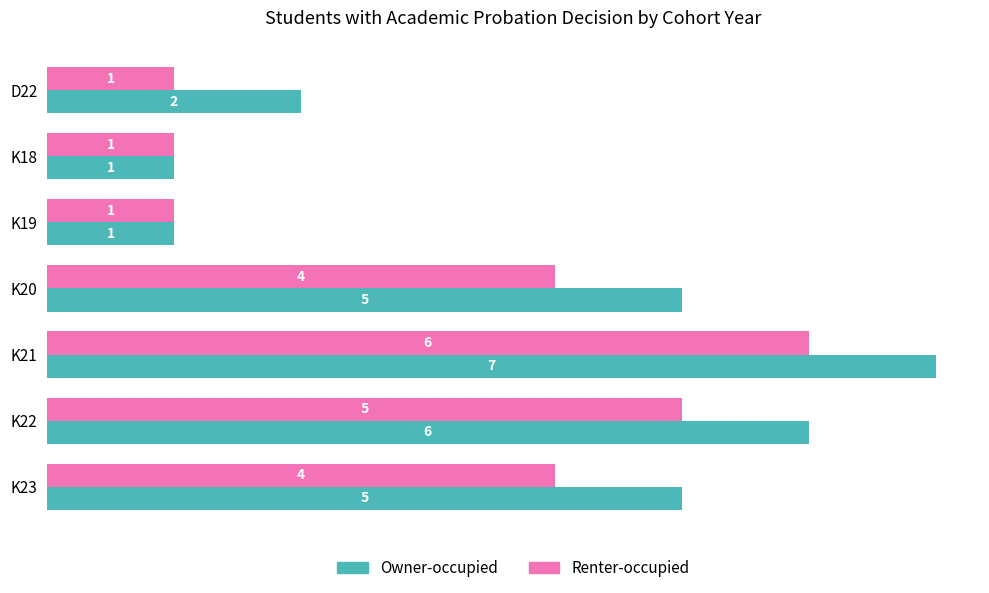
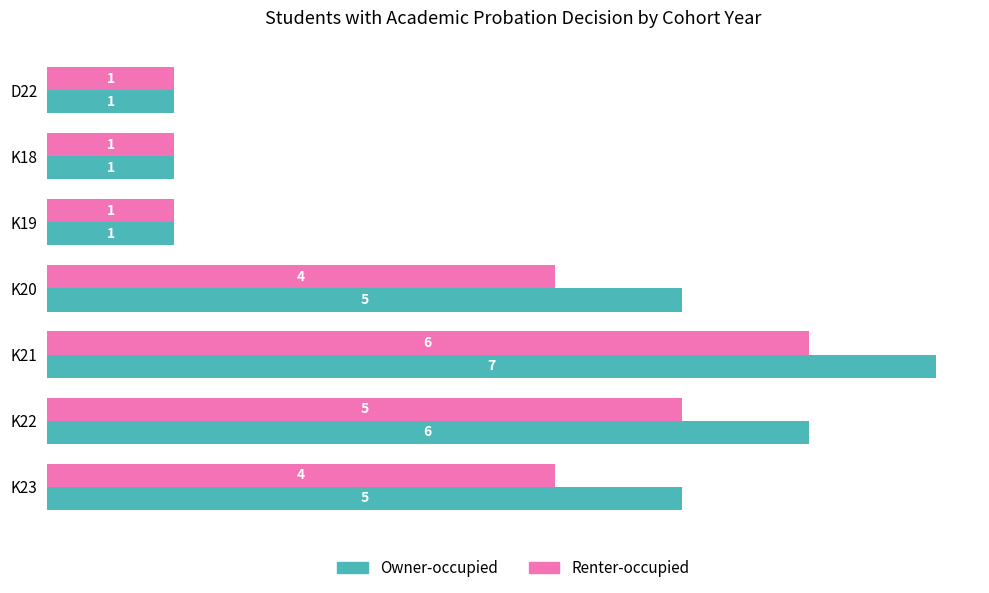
  {
    "Owner-occupied": {
-     "D22": 2,
+     "D22": 1,
      "K18": 1,
      "K19": 1,
      "K20": 5,
      "K21": 7,
      "K22": 6,
      "K23": 5
    },
    "Renter-occupied": {
      "D22": 1,
      "K18": 1,
      "K19": 1,
      "K20": 4,
      "K21": 6,
      "K22": 5,
      "K23": 4
    }
  }
